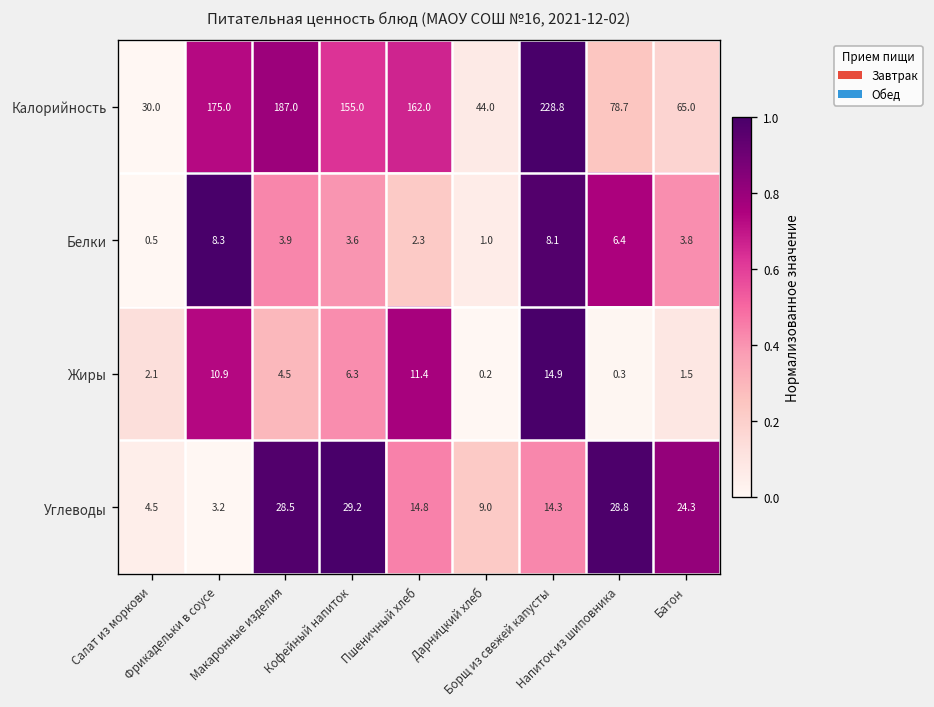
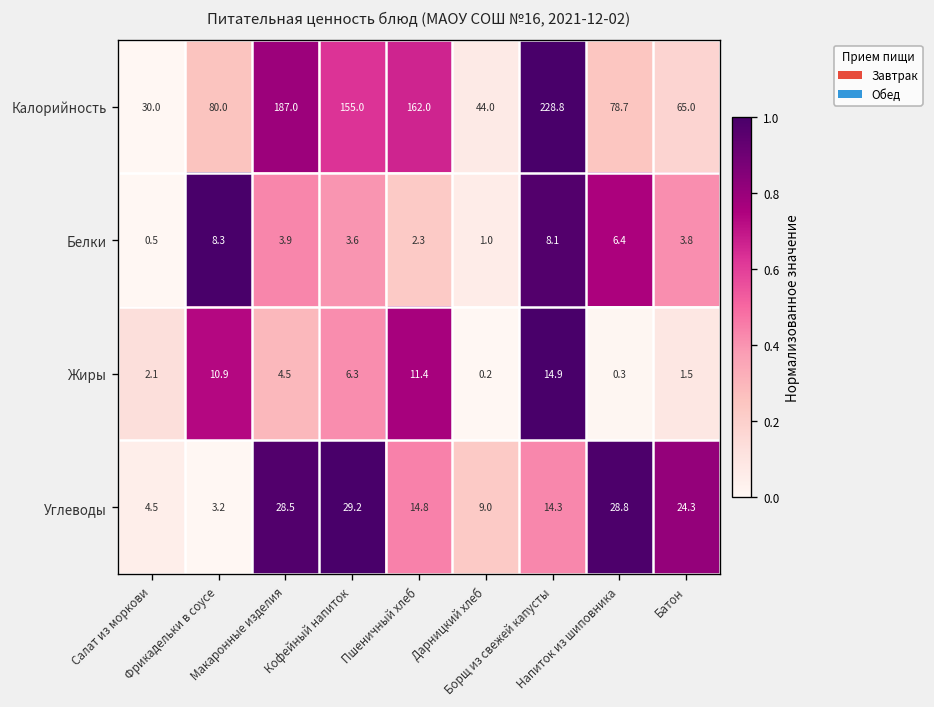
  {
    "Калорийность": {
      "Салат из моркови": 30.0,
-     "Фрикадельки в соусе": 175.0,
+     "Фрикадельки в соусе": 80.0,
      "Макаронные изделия": 187.0,
      "Кофейный напиток": 155.0,
      "Пшеничный хлеб": 162.0,
      "Дарницкий хлеб": 44.0,
      "Борщ из свежей капусты": 228.8,
      "Напиток из шиповника": 78.7,
      "Батон": 65.0
    },
    "Белки": {
      "Салат из моркови": 0.5,
      "Фрикадельки в соусе": 8.3,
      "Макаронные изделия": 3.9,
      "Кофейный напиток": 3.6,
      "Пшеничный хлеб": 2.3,
      "Дарницкий хлеб": 1.0,
      "Борщ из свежей капусты": 8.1,
      "Напиток из шиповника": 6.4,
      "Батон": 3.8
    },
    "Жиры": {
      "Салат из моркови": 2.1,
      "Фрикадельки в соусе": 10.9,
      "Макаронные изделия": 4.5,
      "Кофейный напиток": 6.3,
      "Пшеничный хлеб": 11.4,
      "Дарницкий хлеб": 0.2,
      "Борщ из свежей капусты": 14.9,
      "Напиток из шиповника": 0.3,
      "Батон": 1.5
    },
    "Углеводы": {
      "Салат из моркови": 4.5,
      "Фрикадельки в соусе": 3.2,
      "Макаронные изделия": 28.5,
      "Кофейный напиток": 29.2,
      "Пшеничный хлеб": 14.8,
      "Дарницкий хлеб": 9.0,
      "Борщ из свежей капусты": 14.3,
      "Напиток из шиповника": 28.8,
      "Батон": 24.3
    }
  }
